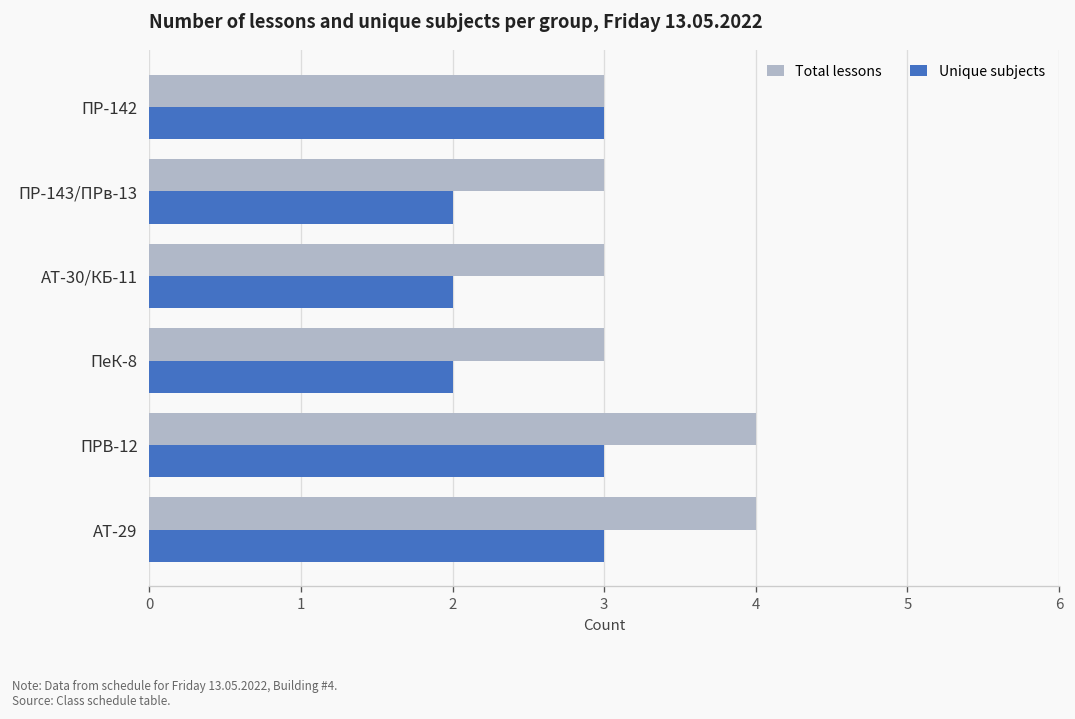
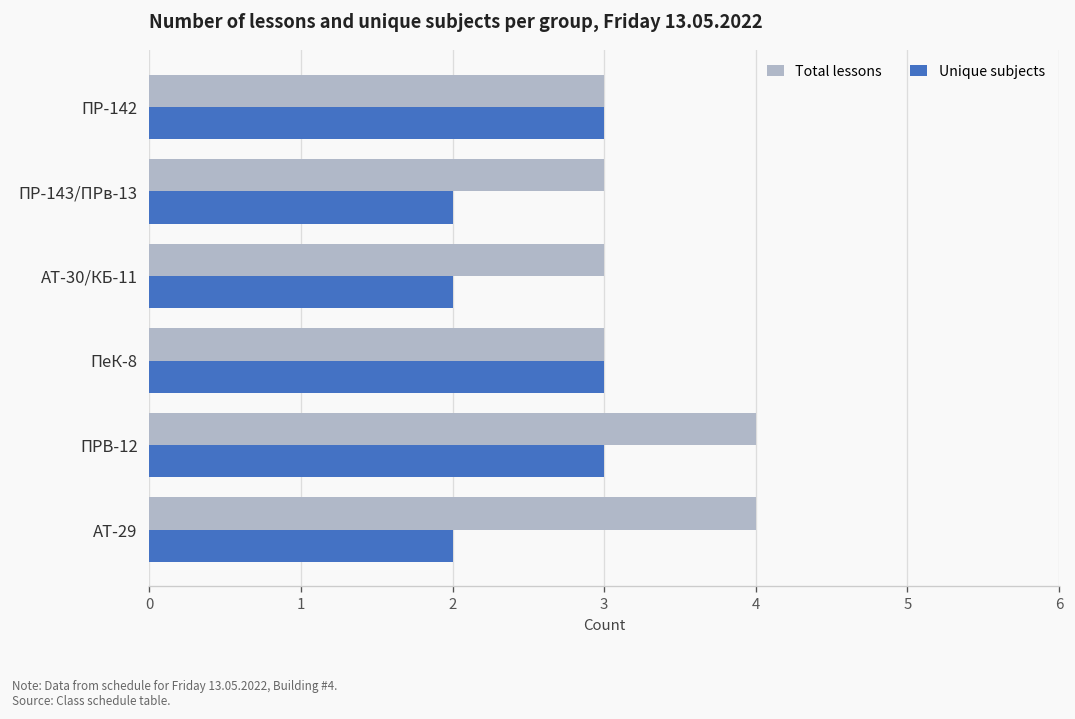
  {
    "Total lessons": {
      "ПР-142": 3,
      "ПР-143/ПРв-13": 3,
      "АТ-30/КБ-11": 3,
      "ПеК-8": 3,
      "ПРВ-12": 4,
      "АТ-29": 4
    },
    "Unique subjects": {
      "ПР-142": 3,
      "ПР-143/ПРв-13": 2,
      "АТ-30/КБ-11": 2,
-     "ПеК-8": 2,
+     "ПеК-8": 3,
      "ПРВ-12": 3,
-     "АТ-29": 3
+     "АТ-29": 2
    }
  }
